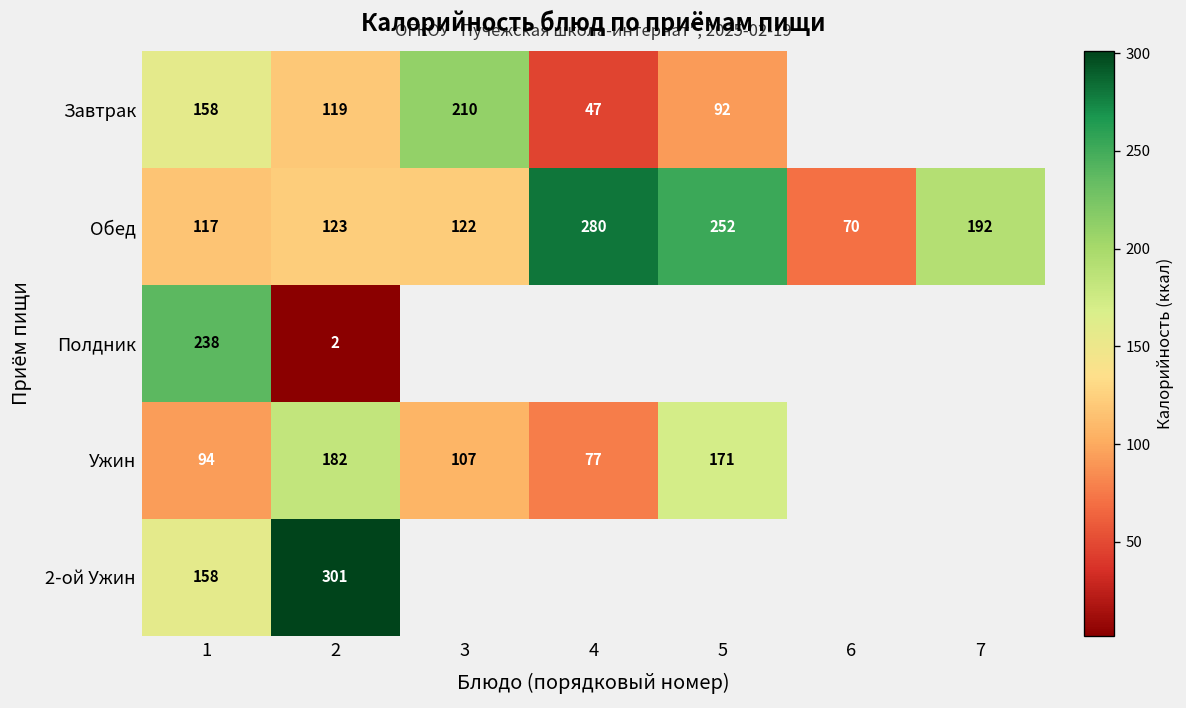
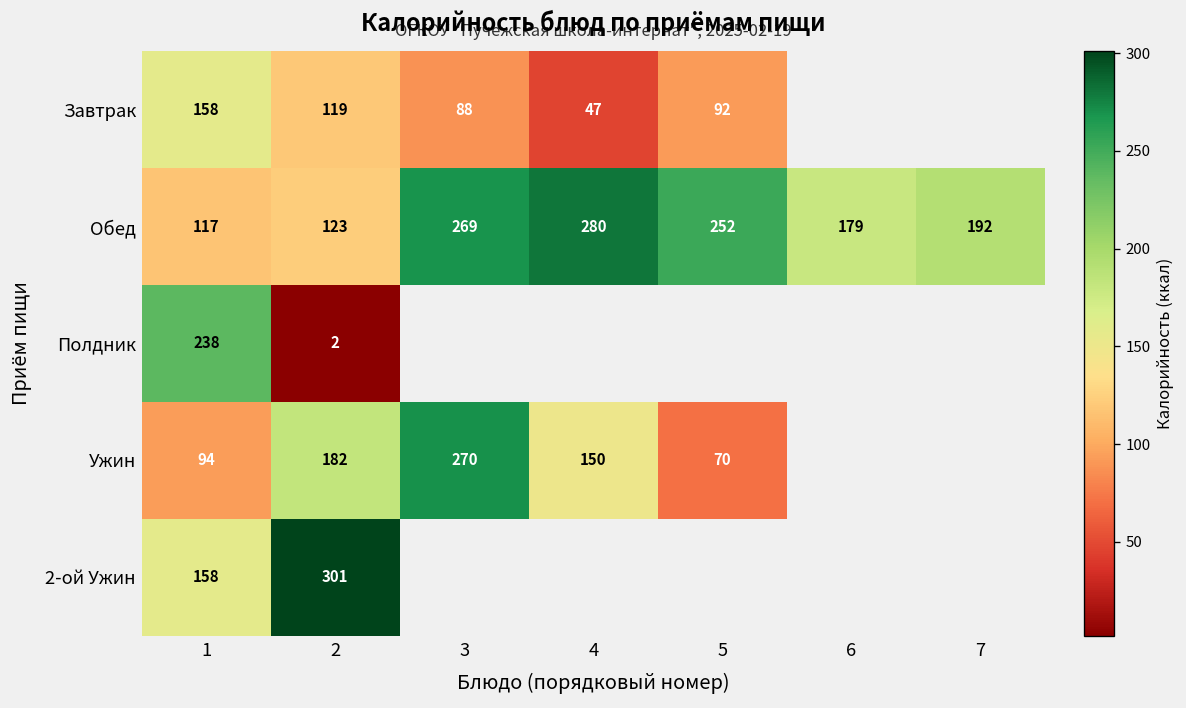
  {
    "Завтрак": {
      "1": 158,
      "2": 119,
-     "3": 210,
+     "3": 88,
      "4": 47,
      "5": 92
    },
    "Обед": {
      "1": 117,
      "2": 123,
-     "3": 122,
+     "3": 269,
      "4": 280,
      "5": 252,
-     "6": 70,
+     "6": 179,
      "7": 192
    },
    "Полдник": {
      "1": 238,
      "2": 2
    },
    "Ужин": {
      "1": 94,
      "2": 182,
-     "3": 107,
-     "4": 77,
-     "5": 171
+     "3": 270,
+     "4": 150,
+     "5": 70
    },
    "2-ой Ужин": {
      "1": 158,
      "2": 301
    }
  }
